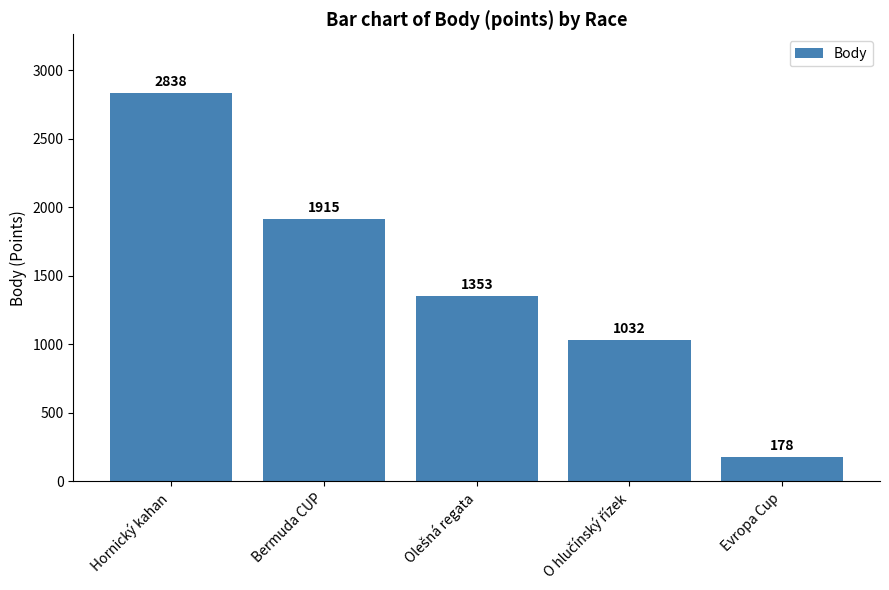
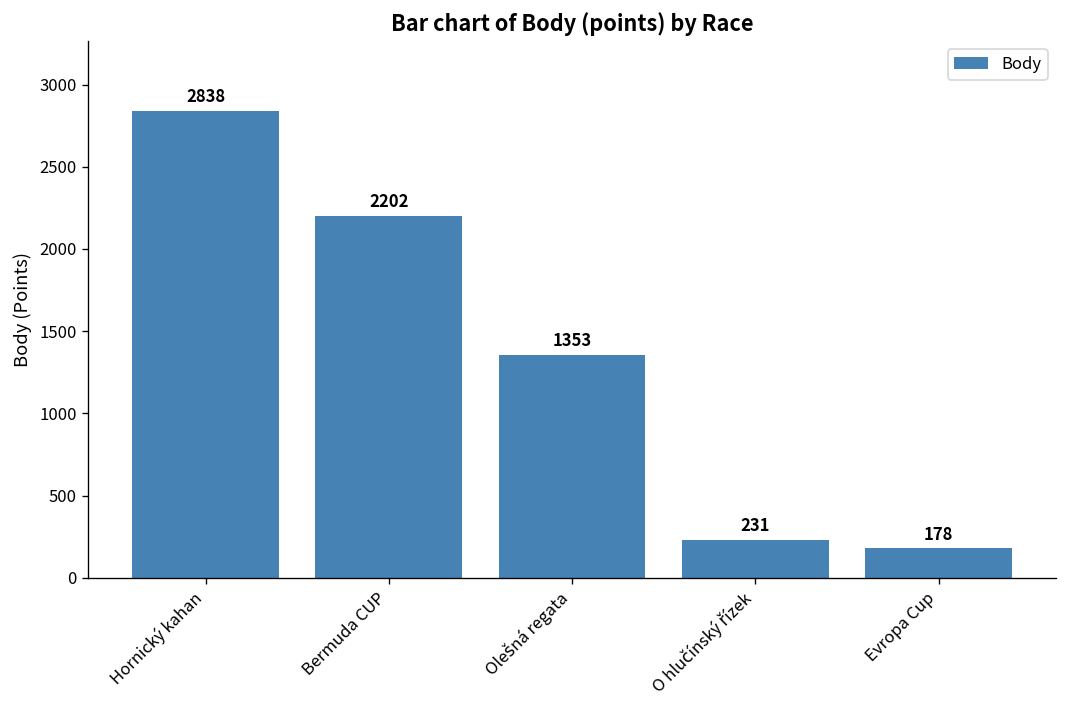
  {
    "Hornický kahan": 2838,
-   "Bermuda CUP": 1915,
+   "Bermuda CUP": 2202,
    "Olešná regata": 1353,
-   "O hlučínský řízek": 1032,
+   "O hlučínský řízek": 231,
    "Evropa Cup": 178
  }
